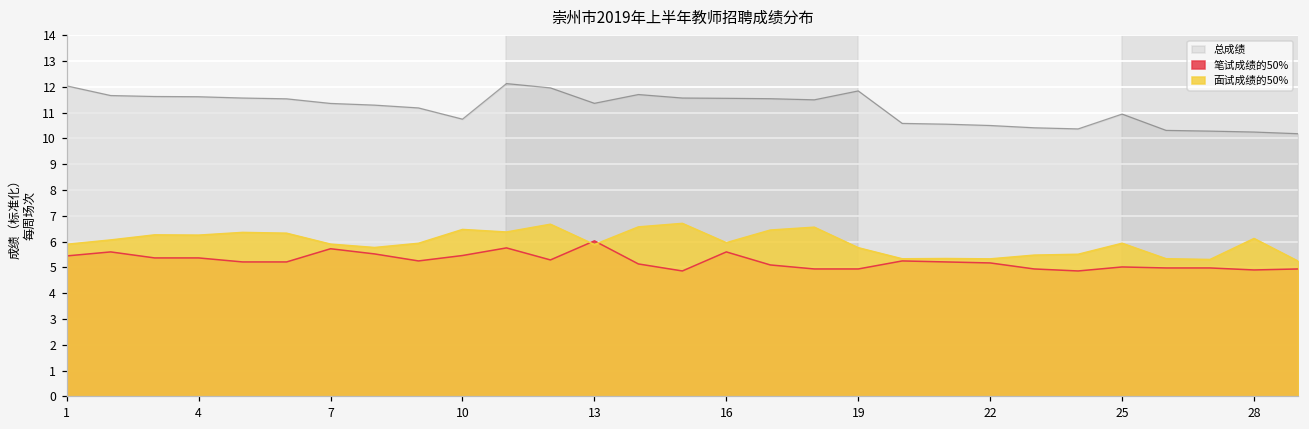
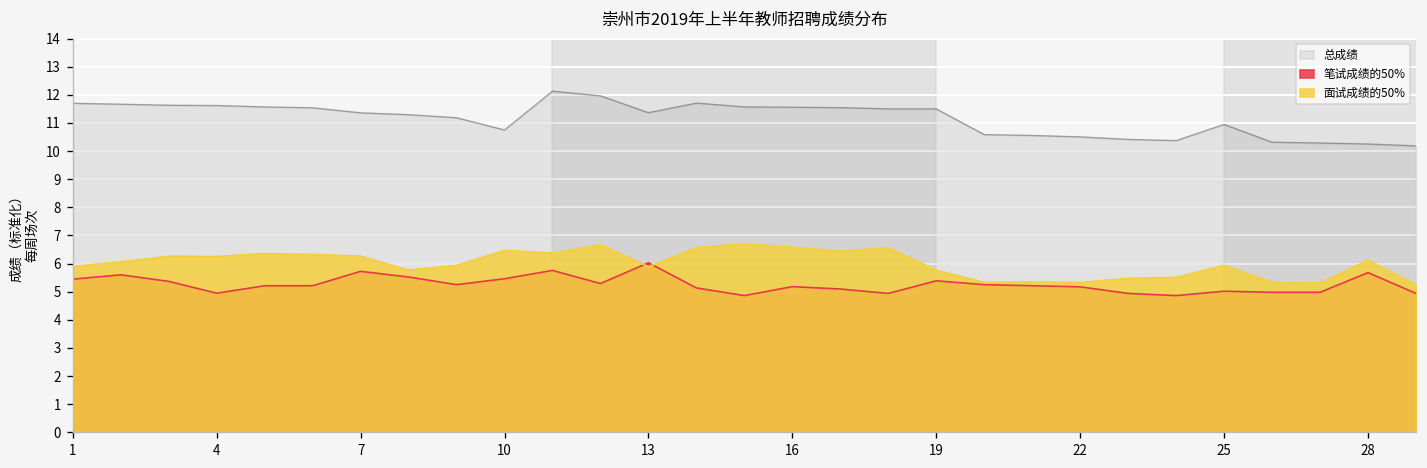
  {
    "总成绩": {
-     "1": 12.0,
+     "1": 11.7,
      "4": 11.6,
      "7": 11.4,
      "10": 10.7,
      "13": 11.4,
      "16": 11.6,
-     "19": 11.8,
+     "19": 11.5,
      "22": 10.5,
      "25": 10.9,
      "28": 10.2
    },
    "笔试成绩的50%": {
      "1": 5.4,
-     "4": 5.4,
+     "4": 4.9,
      "7": 5.7,
      "10": 5.5,
      "13": 6.0,
-     "16": 5.6,
-     "19": 4.9,
+     "16": 5.2,
+     "19": 5.4,
      "22": 5.2,
      "25": 5.0,
-     "28": 4.9
+     "28": 5.7
    },
    "面试成绩的50%": {
      "1": 5.9,
      "4": 6.3,
-     "7": 5.9,
+     "7": 6.3,
      "10": 6.5,
      "13": 5.9,
-     "16": 6.0,
+     "16": 6.6,
      "19": 5.8,
      "22": 5.3,
      "25": 5.9,
      "28": 6.1
    }
  }
